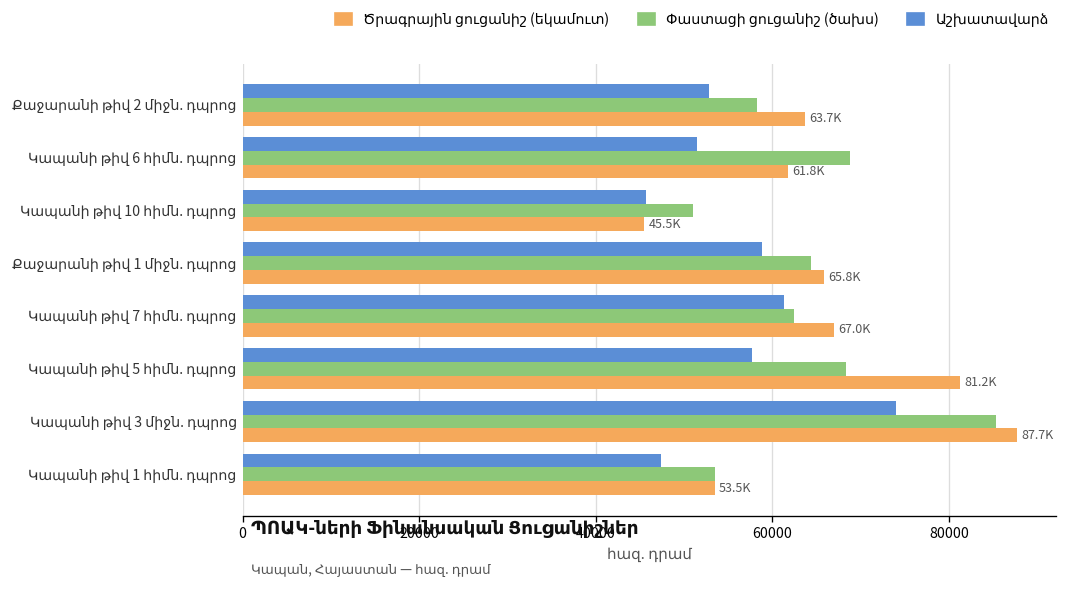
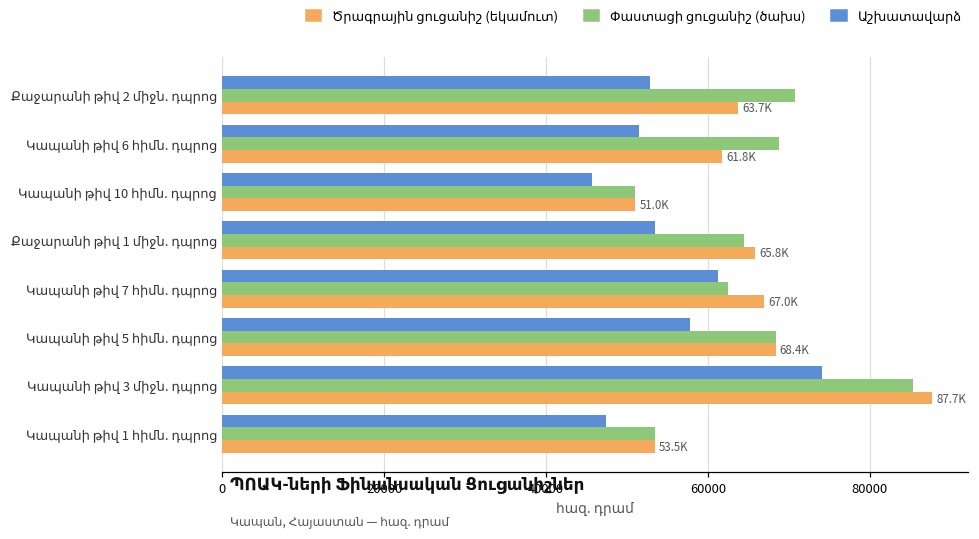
  {
    "Ծրագրային ցուցանիշ (եկամուտ)": {
      "Քաջարանի թիվ 2 միջն. դպրոց": "63.7K",
      "Կապանի թիվ 6 հիմն. դպրոց": "61.8K",
-     "Կապանի թիվ 10 հիմն. դպրոց": "45.5K",
+     "Կապանի թիվ 10 հիմն. դպրոց": "51.0K",
      "Քաջարանի թիվ 1 միջն. դպրոց": "65.8K",
      "Կապանի թիվ 7 հիմն. դպրոց": "67.0K",
-     "Կապանի թիվ 5 հիմն. դպրոց": "81.2K",
+     "Կապանի թիվ 5 հիմն. դպրոց": "68.4K",
      "Կապանի թիվ 3 միջն. դպրոց": "87.7K",
      "Կապանի թիվ 1 հիմն. դպրոց": "53.5K"
    },
    "Փաստացի ցուցանիշ (ծախս)": {
-     "Քաջարանի թիվ 2 միջն. դպրոց": "58000",
+     "Քաջարանի թիվ 2 միջն. դպրոց": "71000",
      "Կապանի թիվ 6 հիմն. դպրոց": "69000",
      "Կապանի թիվ 10 հիմն. դպրոց": "51000",
      "Քաջարանի թիվ 1 միջն. դպրոց": "64000",
      "Կապանի թիվ 7 հիմն. դպրոց": "62000",
      "Կապանի թիվ 5 հիմն. դպրոց": "68000",
      "Կապանի թիվ 3 միջն. դպրոց": "85000"
    },
    "Աշխատավարձ": {
      "Քաջարանի թիվ 2 միջն. դպրոց": "53000",
      "Կապանի թիվ 6 հիմն. դպրոց": "51000",
      "Կապանի թիվ 10 հիմն. դպրոց": "46000",
-     "Քաջարանի թիվ 1 միջն. դպրոց": "59000",
+     "Քաջարանի թիվ 1 միջն. դպրոց": "53000",
      "Կապանի թիվ 7 հիմն. դպրոց": "61000",
      "Կապանի թիվ 5 հիմն. դպրոց": "58000",
      "Կապանի թիվ 3 միջն. դպրոց": "74000",
      "Կապանի թիվ 1 հիմն. դպրոց": "47000"
    }
  }
